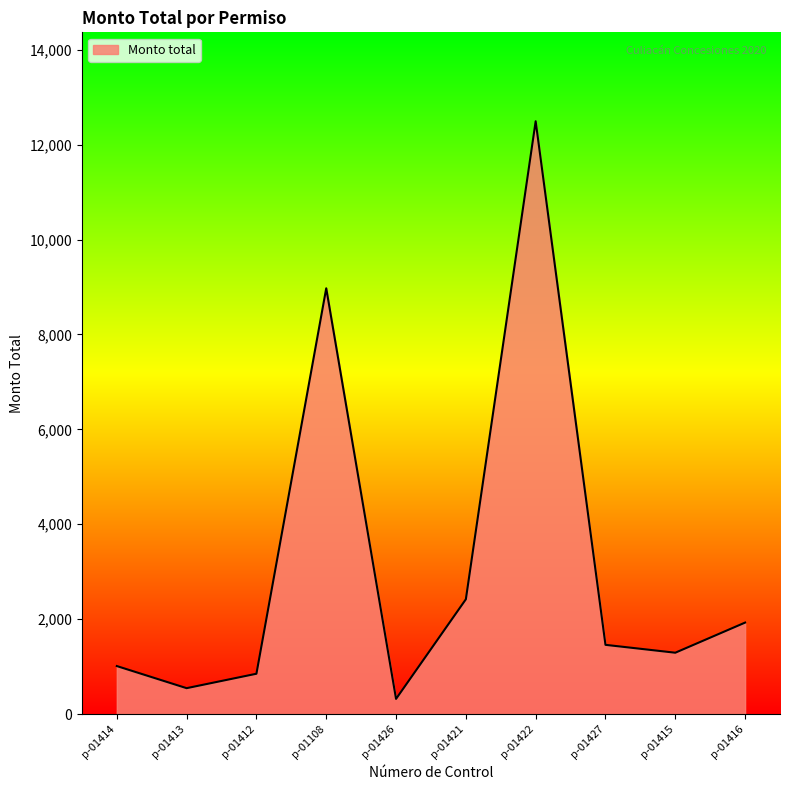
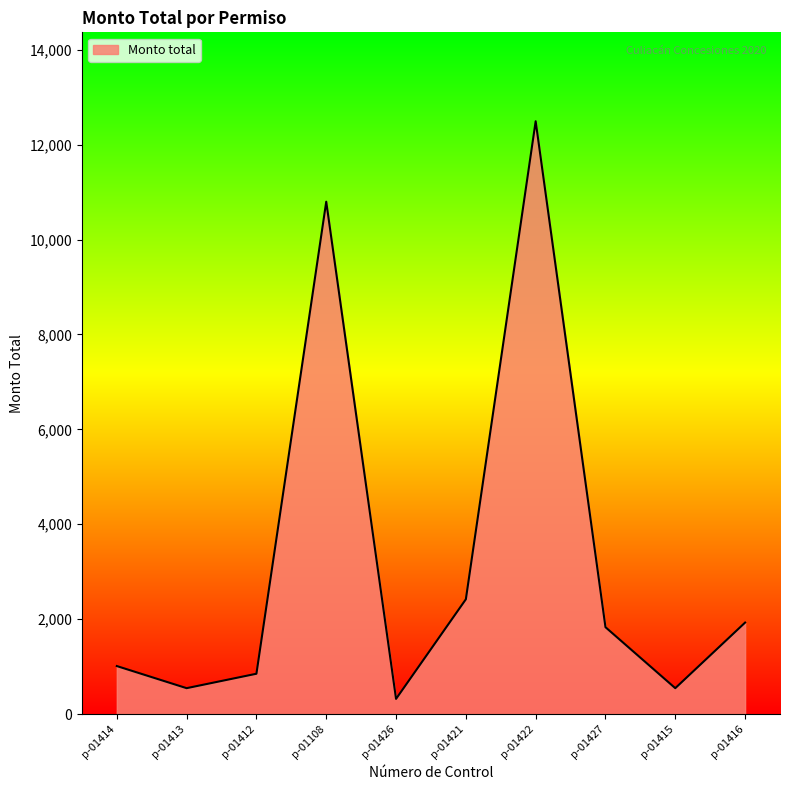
  {
    "p-01414": "1,000",
    "p-01413": "500",
    "p-01412": "900",
-   "p-01108": "9,000",
+   "p-01108": "10,800",
    "p-01426": "300",
    "p-01421": "2,400",
    "p-01422": "12,500",
-   "p-01427": "1,500",
-   "p-01415": "1,300",
+   "p-01427": "1,800",
+   "p-01415": "500",
    "p-01416": "1,900"
  }
